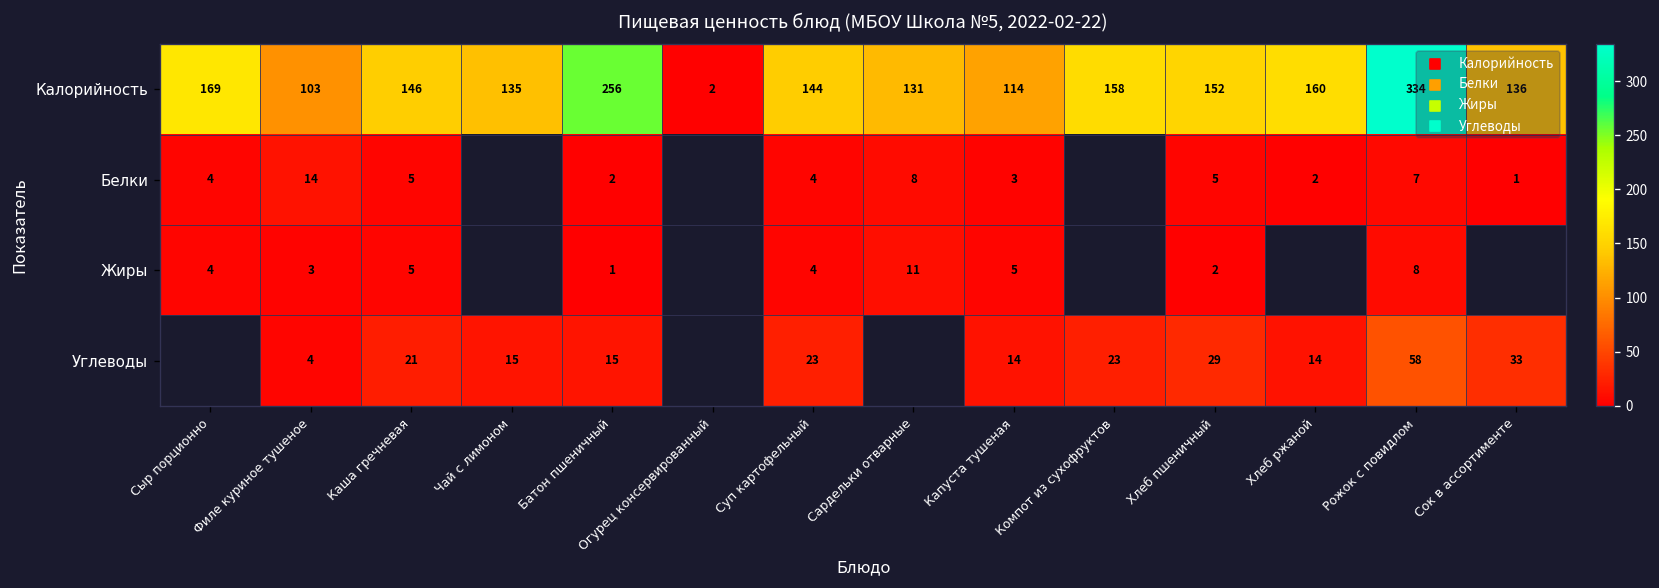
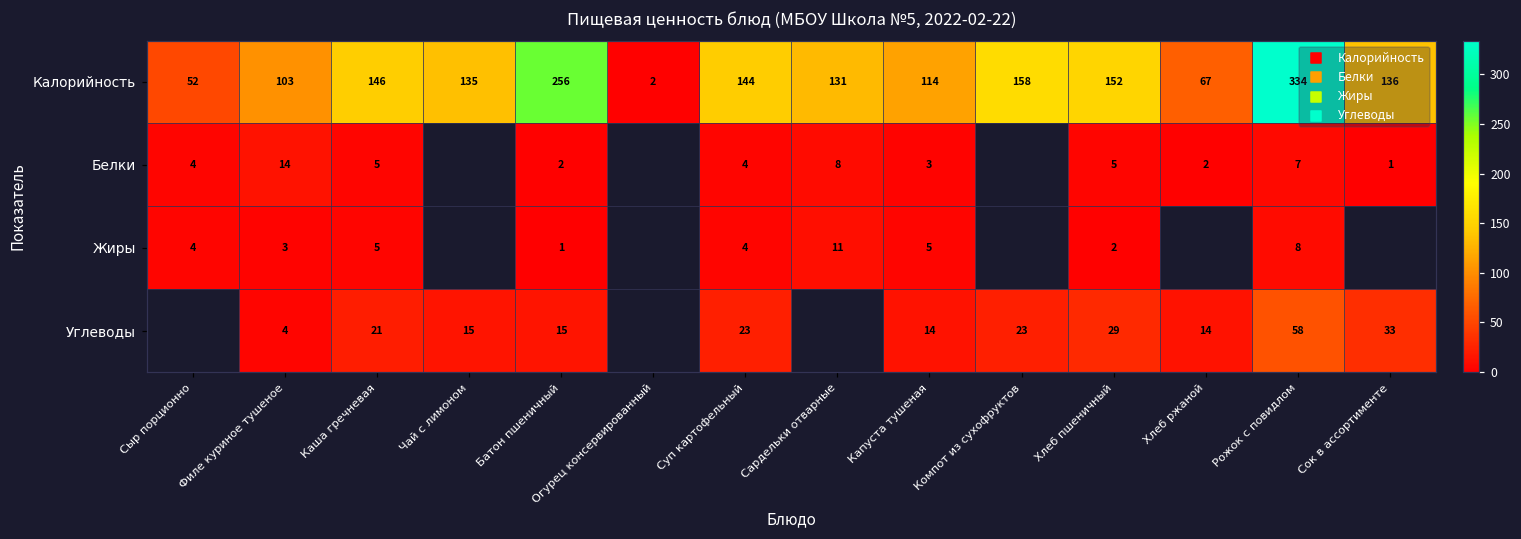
  {
    "Калорийность": {
-     "Сыр порционно": 169,
+     "Сыр порционно": 52,
      "Филе куриное тушеное": 103,
      "Каша гречневая": 146,
      "Чай с лимоном": 135,
      "Батон пшеничный": 256,
      "Огурец консервированный": 2,
      "Суп картофельный": 144,
      "Сардельки отварные": 131,
      "Капуста тушеная": 114,
      "Компот из сухофруктов": 158,
      "Хлеб пшеничный": 152,
-     "Хлеб ржаной": 160
+     "Хлеб ржаной": 67
    },
    "Белки": {
      "Сыр порционно": 4,
      "Филе куриное тушеное": 14,
      "Каша гречневая": 5,
      "Батон пшеничный": 2,
      "Суп картофельный": 4,
      "Сардельки отварные": 8,
      "Капуста тушеная": 3,
      "Хлеб пшеничный": 5,
      "Хлеб ржаной": 2,
      "Рожок с повидлом": 7,
      "Сок в ассортименте": 1
    },
    "Жиры": {
      "Сыр порционно": 4,
      "Филе куриное тушеное": 3,
      "Каша гречневая": 5,
      "Батон пшеничный": 1,
      "Суп картофельный": 4,
      "Сардельки отварные": 11,
      "Капуста тушеная": 5,
      "Хлеб пшеничный": 2,
      "Рожок с повидлом": 8
    },
    "Углеводы": {
      "Филе куриное тушеное": 4,
      "Каша гречневая": 21,
      "Чай с лимоном": 15,
      "Батон пшеничный": 15,
      "Суп картофельный": 23,
      "Капуста тушеная": 14,
      "Компот из сухофруктов": 23,
      "Хлеб пшеничный": 29,
      "Хлеб ржаной": 14,
      "Рожок с повидлом": 58,
      "Сок в ассортименте": 33
    }
  }
